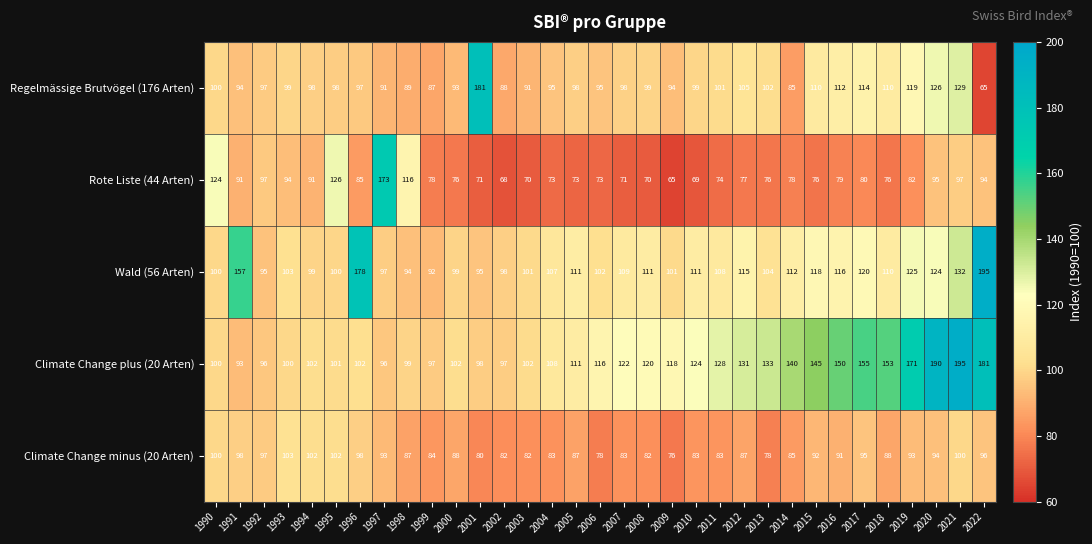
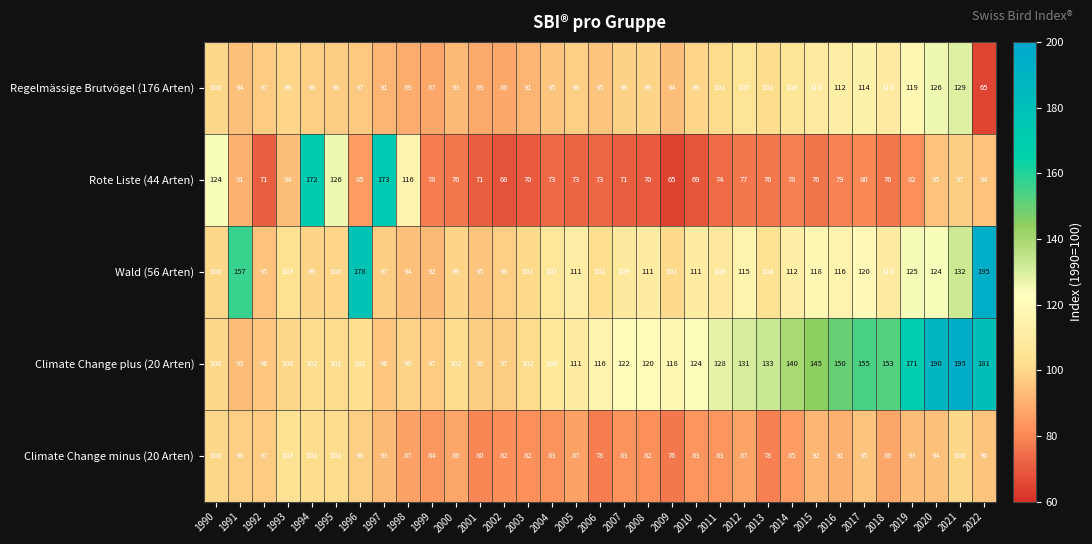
  {
    "Regelmässige Brutvögel (176 Arten)": {
      "1990": 100,
      "1991": 94,
      "1992": 97,
      "1993": 99,
      "1994": 98,
      "1995": 98,
      "1996": 97,
      "1997": 91,
      "1998": 89,
      "1999": 87,
      "2000": 93,
-     "2001": 181,
+     "2001": 89,
      "2002": 88,
      "2003": 91,
      "2004": 95,
      "2005": 98,
      "2006": 95,
      "2007": 98,
      "2008": 99,
      "2009": 94,
      "2010": 99,
      "2011": 101,
      "2012": 105,
      "2013": 102,
-     "2014": 85,
+     "2014": 106,
      "2015": 110,
      "2016": 112,
      "2017": 114,
      "2018": 110,
      "2019": 119,
      "2020": 126,
      "2021": 129,
      "2022": 65
    },
    "Rote Liste (44 Arten)": {
      "1990": 124,
      "1991": 91,
-     "1992": 97,
+     "1992": 71,
      "1993": 94,
-     "1994": 91,
+     "1994": 172,
      "1995": 126,
      "1996": 85,
      "1997": 173,
      "1998": 116,
      "1999": 78,
      "2000": 76,
      "2001": 71,
      "2002": 68,
      "2003": 70,
      "2004": 73,
      "2005": 73,
      "2006": 73,
      "2007": 71,
      "2008": 70,
      "2009": 65,
      "2010": 69,
      "2011": 74,
      "2012": 77,
      "2013": 76,
      "2014": 78,
      "2015": 76,
      "2016": 79,
      "2017": 80,
      "2018": 76,
      "2019": 82,
      "2020": 95,
      "2021": 97,
      "2022": 94
    },
    "Wald (56 Arten)": {
      "1990": 100,
      "1991": 157,
      "1992": 95,
      "1993": 103,
      "1994": 99,
      "1995": 100,
      "1996": 178,
      "1997": 97,
      "1998": 94,
      "1999": 92,
      "2000": 99,
      "2001": 95,
      "2002": 98,
      "2003": 101,
      "2004": 107,
      "2005": 111,
      "2006": 102,
      "2007": 109,
      "2008": 111,
      "2009": 101,
      "2010": 111,
      "2011": 108,
      "2012": 115,
      "2013": 104,
      "2014": 112,
      "2015": 118,
      "2016": 116,
      "2017": 120,
      "2018": 110,
      "2019": 125,
      "2020": 124,
      "2021": 132,
      "2022": 195
    },
    "Climate Change plus (20 Arten)": {
      "1990": 100,
      "1991": 93,
      "1992": 96,
      "1993": 100,
      "1994": 102,
      "1995": 101,
      "1996": 102,
      "1997": 96,
      "1998": 99,
      "1999": 97,
      "2000": 102,
      "2001": 98,
      "2002": 97,
      "2003": 102,
      "2004": 108,
      "2005": 111,
      "2006": 116,
      "2007": 122,
      "2008": 120,
      "2009": 118,
      "2010": 124,
      "2011": 128,
      "2012": 131,
      "2013": 133,
      "2014": 140,
      "2015": 145,
      "2016": 150,
      "2017": 155,
      "2018": 153,
      "2019": 171,
      "2020": 190,
      "2021": 195,
      "2022": 181
    },
    "Climate Change minus (20 Arten)": {
      "1990": 100,
      "1991": 98,
      "1992": 97,
      "1993": 103,
      "1994": 102,
      "1995": 102,
      "1996": 98,
      "1997": 93,
      "1998": 87,
      "1999": 84,
      "2000": 88,
      "2001": 80,
      "2002": 82,
      "2003": 82,
      "2004": 83,
      "2005": 87,
      "2006": 78,
      "2007": 83,
      "2008": 82,
      "2009": 76,
      "2010": 83,
      "2011": 83,
      "2012": 87,
      "2013": 78,
      "2014": 85,
      "2015": 92,
      "2016": 91,
      "2017": 95,
      "2018": 88,
      "2019": 93,
      "2020": 94,
      "2021": 100,
      "2022": 96
    }
  }
